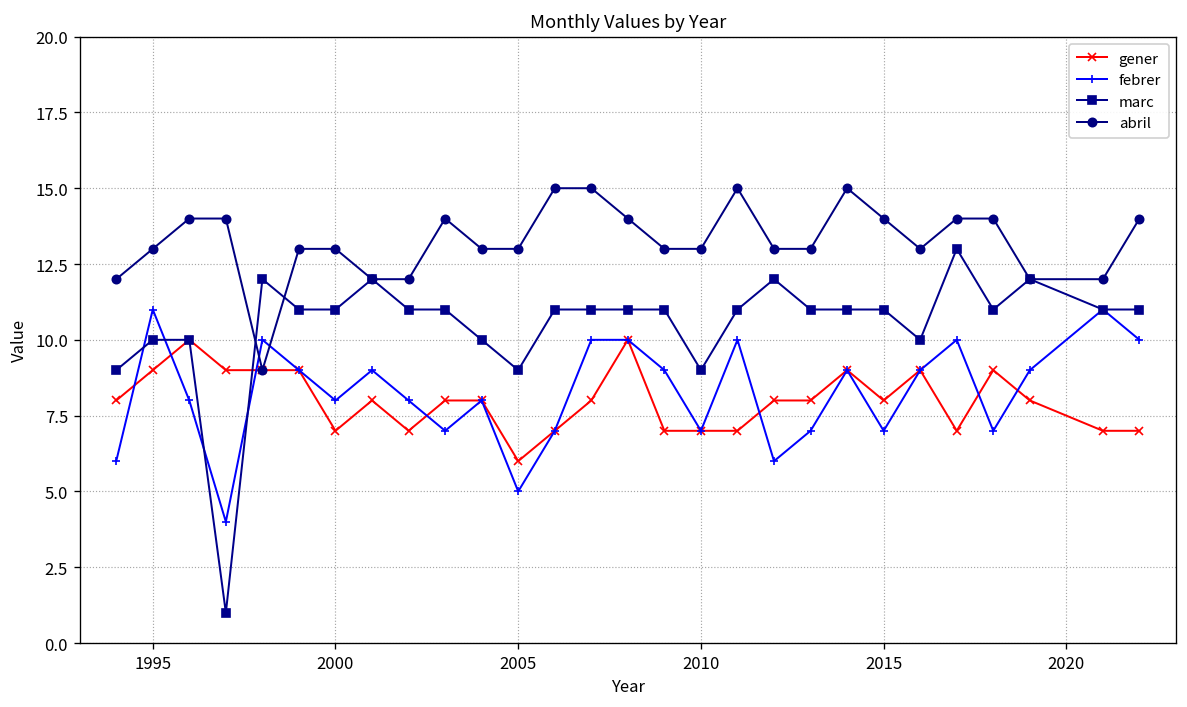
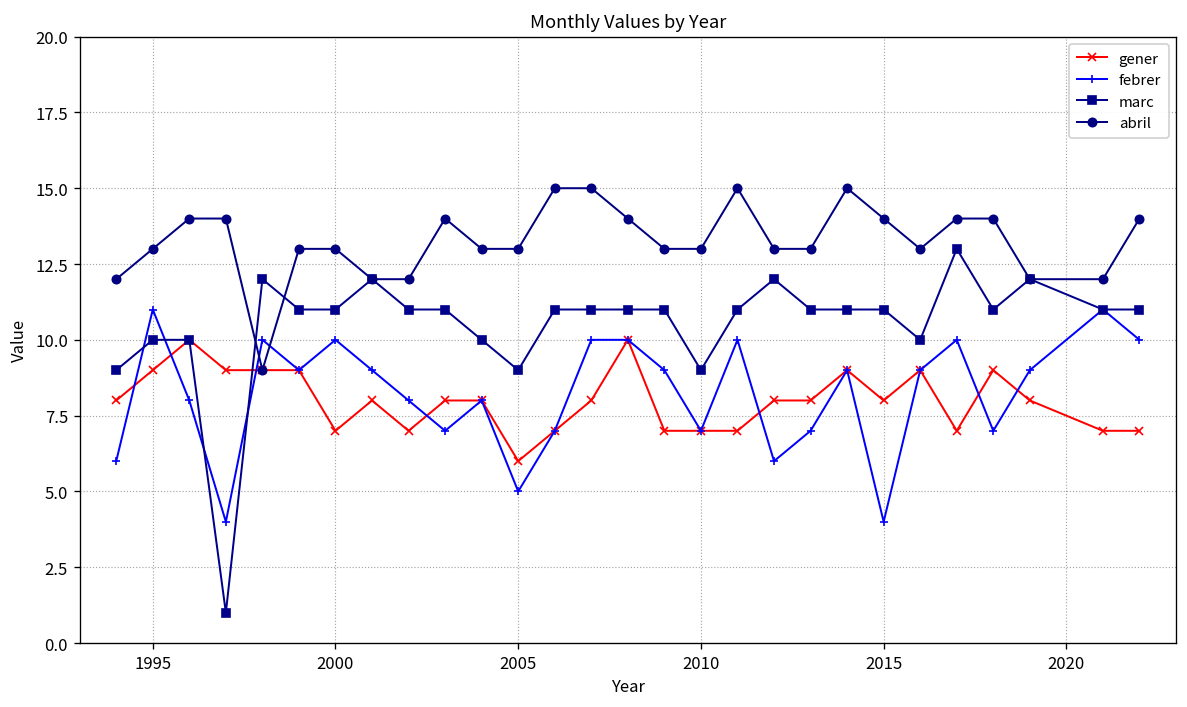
  {
    "gener": {
      "1995": 9,
      "2000": 7,
      "2005": 6,
      "2015": 8
    },
    "febrer": {
      "1995": 11,
-     "2000": 8,
+     "2000": 10,
      "2005": 5,
-     "2015": 7
+     "2015": 4
    }
  }
